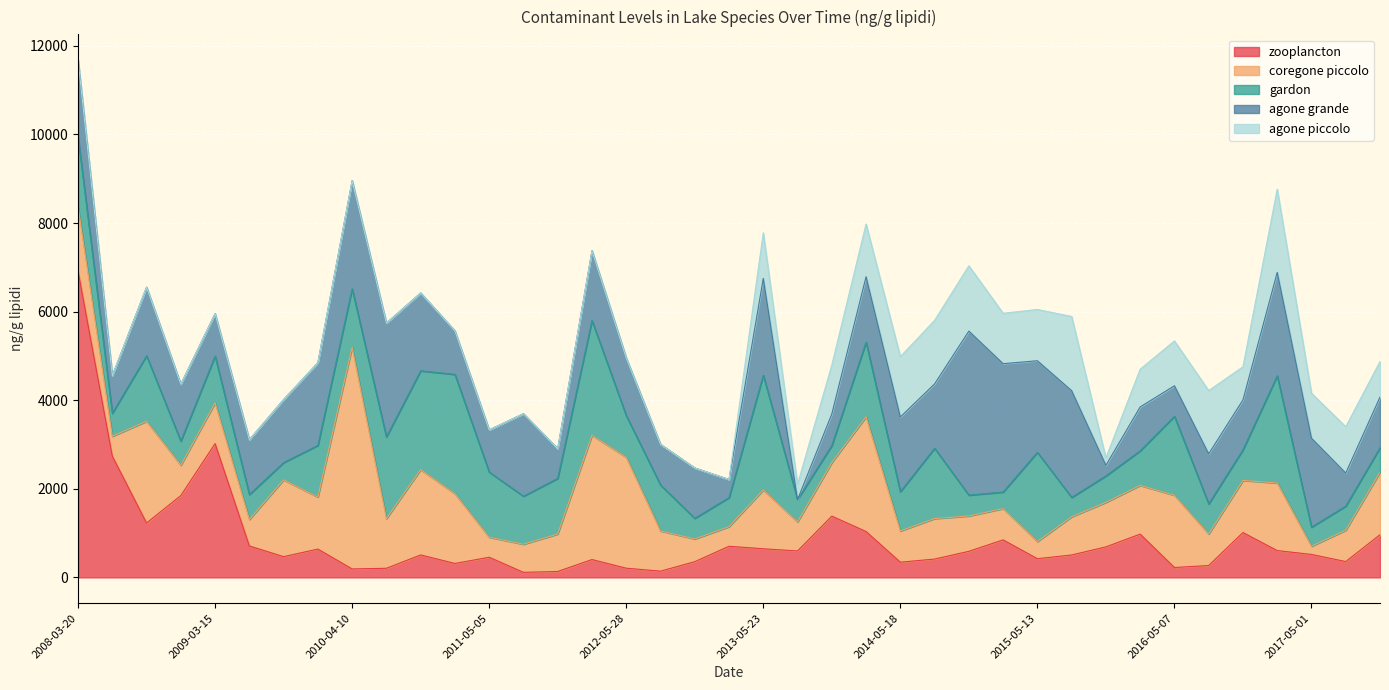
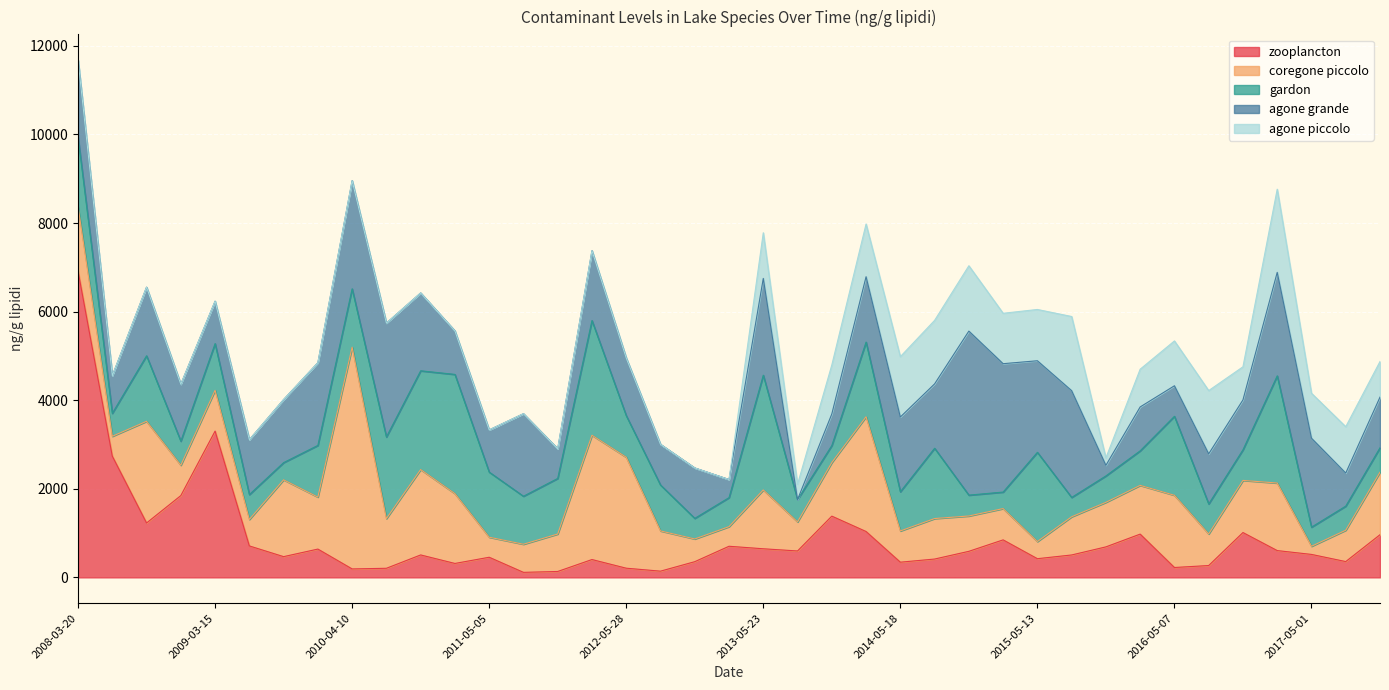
  {
    "zooplancton": {
      "2008-03-20": 6900,
-     "2009-03-15": 3000,
+     "2009-03-15": 3300,
      "2010-04-10": 200,
      "2011-05-05": 500,
      "2012-05-28": 200,
      "2013-05-23": 600,
      "2014-05-18": 300,
      "2015-05-13": 400,
      "2016-05-07": 200,
      "2017-05-01": 500
    },
    "coregone piccolo": {
      "2008-03-20": 1500,
      "2009-03-15": 900,
      "2010-04-10": 5000,
      "2011-05-05": 500,
      "2012-05-28": 2500,
      "2013-05-23": 1300,
      "2014-05-18": 700,
      "2015-05-13": 400,
      "2016-05-07": 1600,
      "2017-05-01": 200
    },
    "agone piccolo": {
      "2013-05-23": 1000,
      "2014-05-18": 1400,
      "2015-05-13": 1200,
      "2016-05-07": 1000,
      "2017-05-01": 1000
    }
  }
